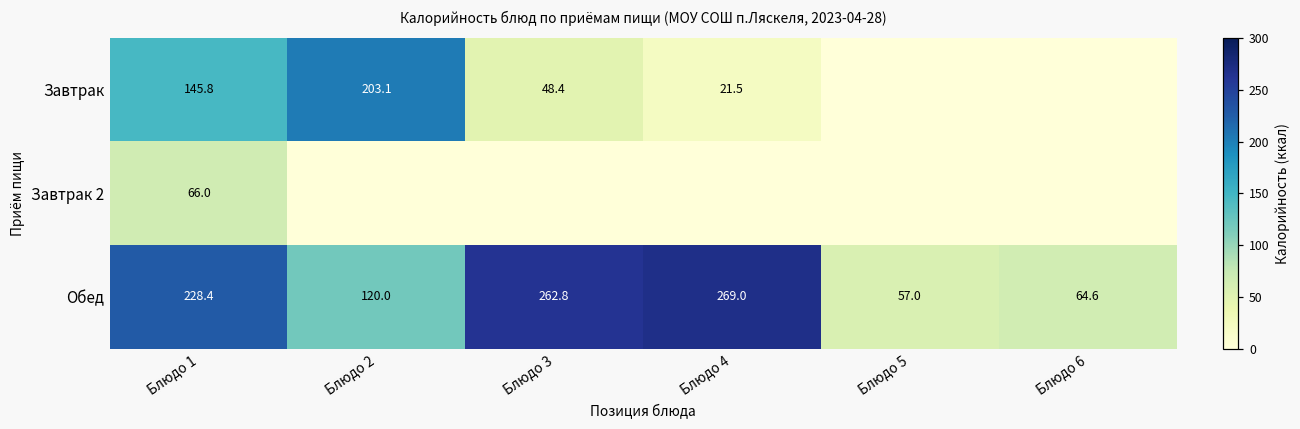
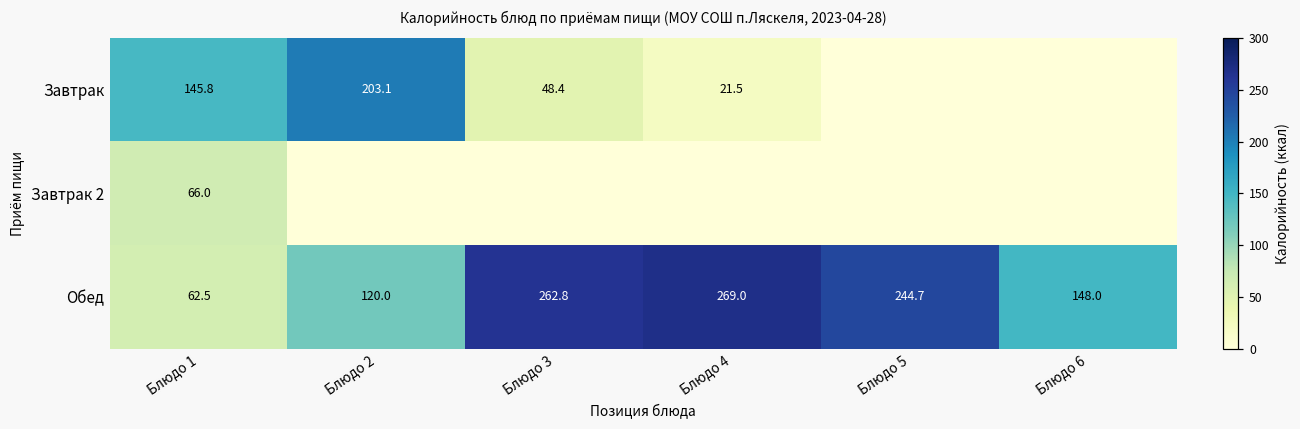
  {
    "Завтрак": {
      "Блюдо 1": 145.8,
      "Блюдо 2": 203.1,
      "Блюдо 3": 48.4,
      "Блюдо 4": 21.5
    },
    "Завтрак 2": {
      "Блюдо 1": 66.0
    },
    "Обед": {
-     "Блюдо 1": 228.4,
+     "Блюдо 1": 62.5,
      "Блюдо 2": 120.0,
      "Блюдо 3": 262.8,
      "Блюдо 4": 269.0,
-     "Блюдо 5": 57.0,
-     "Блюдо 6": 64.6
+     "Блюдо 5": 244.7,
+     "Блюдо 6": 148.0
    }
  }
